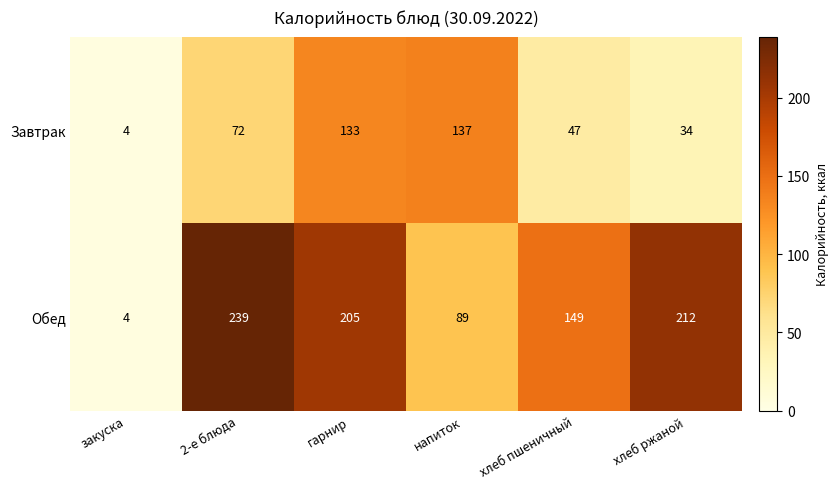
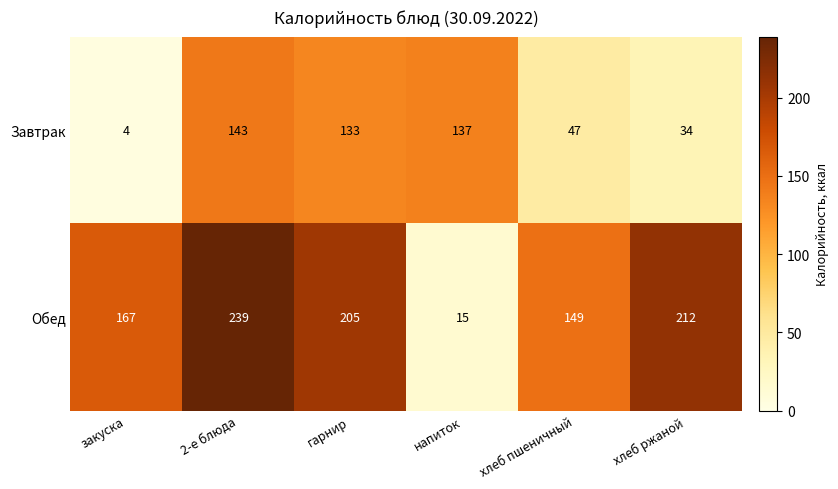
  {
    "Завтрак": {
      "закуска": 4,
-     "2-е блюда": 72,
+     "2-е блюда": 143,
      "гарнир": 133,
      "напиток": 137,
      "хлеб пшеничный": 47,
      "хлеб ржаной": 34
    },
    "Обед": {
-     "закуска": 4,
+     "закуска": 167,
      "2-е блюда": 239,
      "гарнир": 205,
-     "напиток": 89,
+     "напиток": 15,
      "хлеб пшеничный": 149,
      "хлеб ржаной": 212
    }
  }
